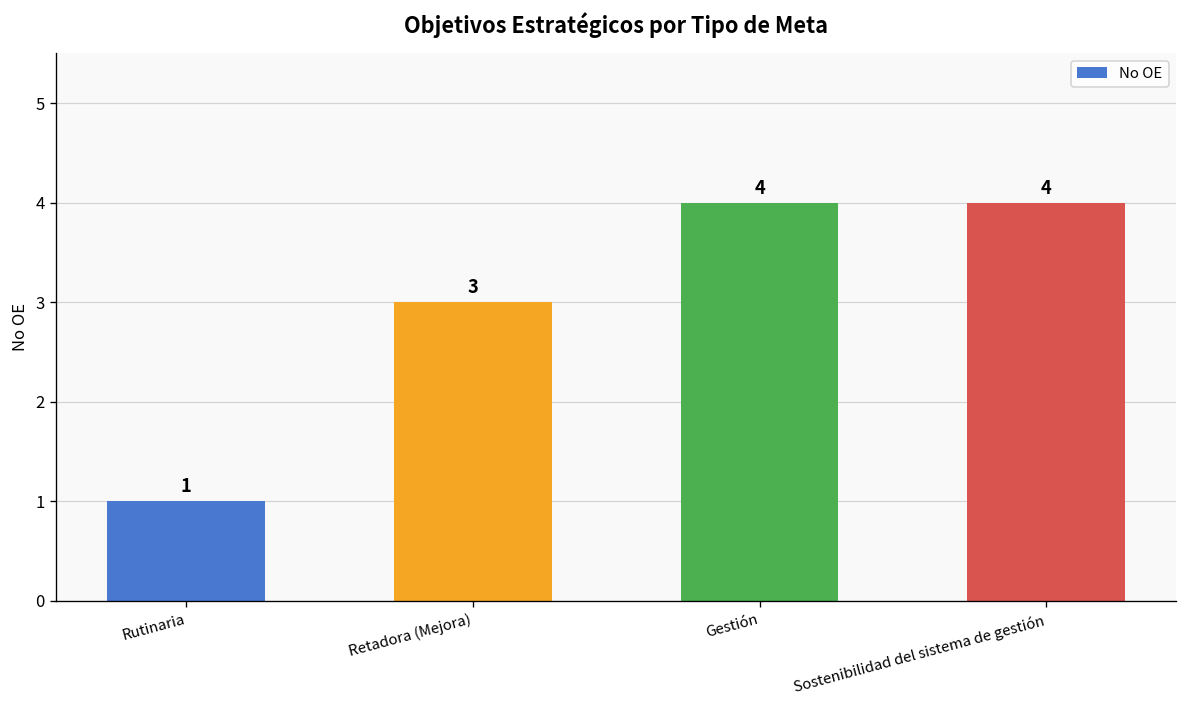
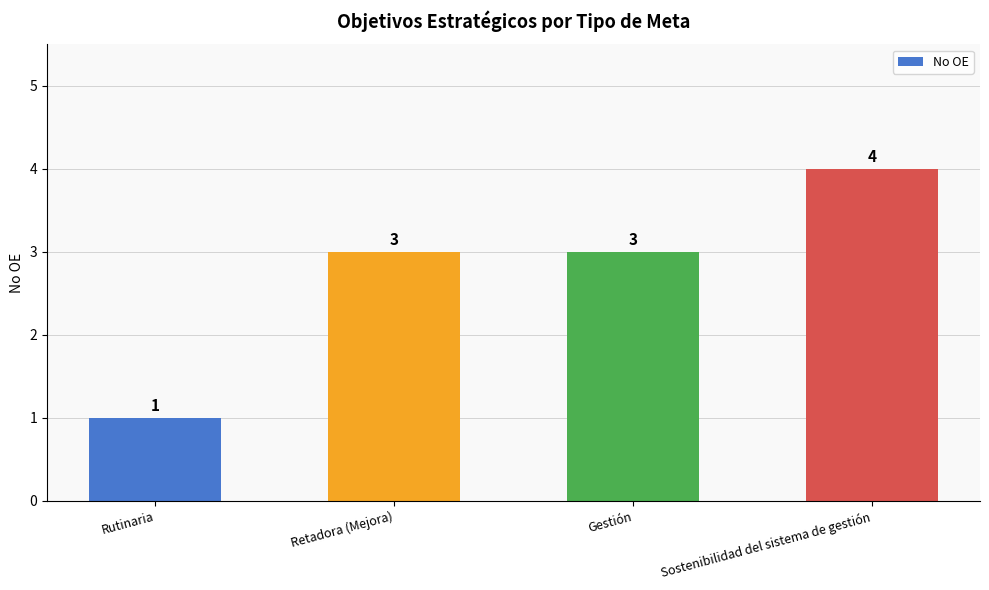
  {
    "Rutinaria": 1,
    "Retadora (Mejora)": 3,
-   "Gestión": 4,
+   "Gestión": 3,
    "Sostenibilidad del sistema de gestión": 4
  }
